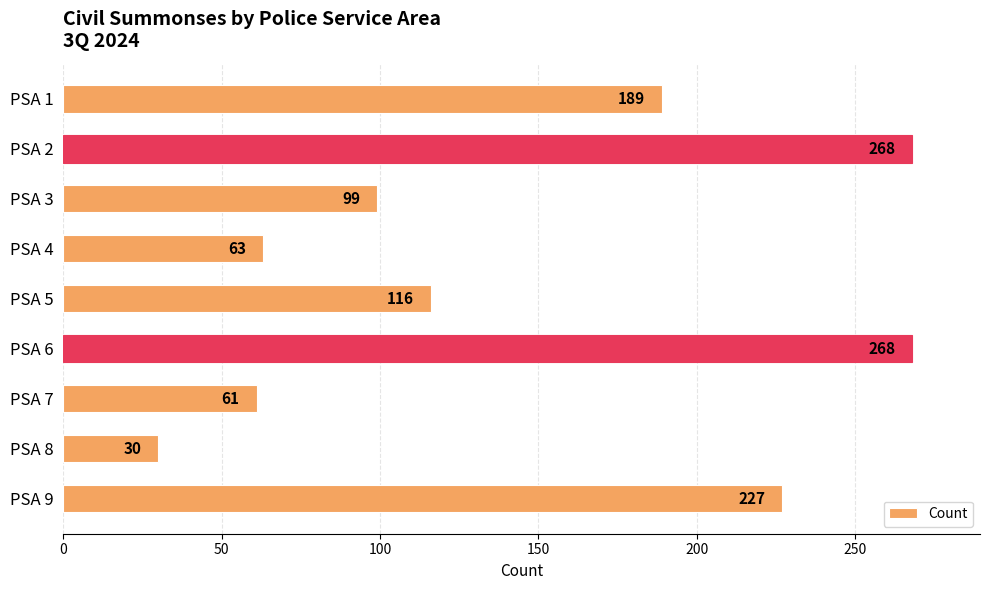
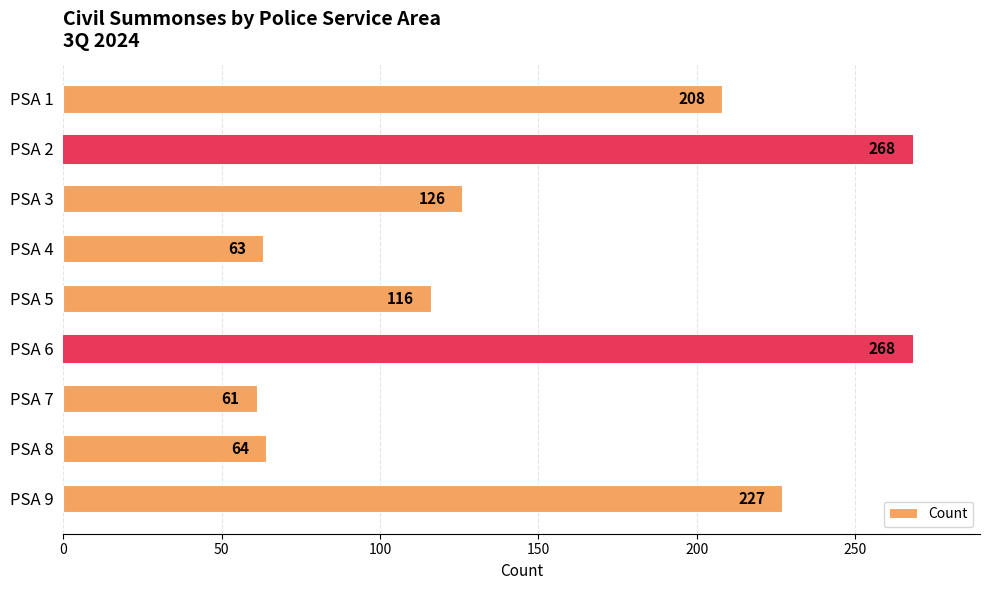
  {
-   "PSA 1": 189,
+   "PSA 1": 208,
    "PSA 2": 268,
-   "PSA 3": 99,
+   "PSA 3": 126,
    "PSA 4": 63,
    "PSA 5": 116,
    "PSA 6": 268,
    "PSA 7": 61,
-   "PSA 8": 30,
+   "PSA 8": 64,
    "PSA 9": 227
  }
